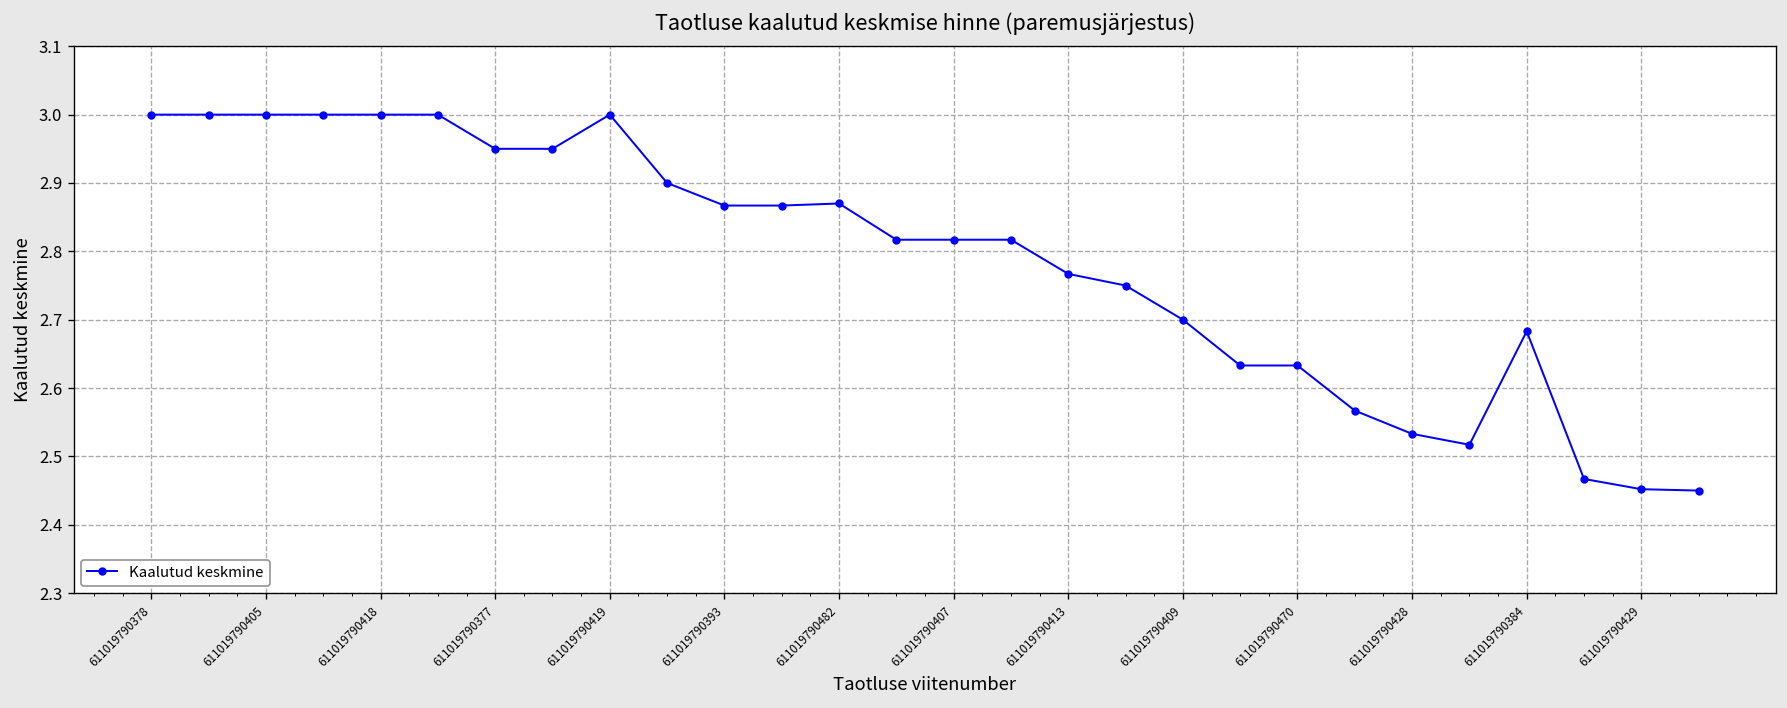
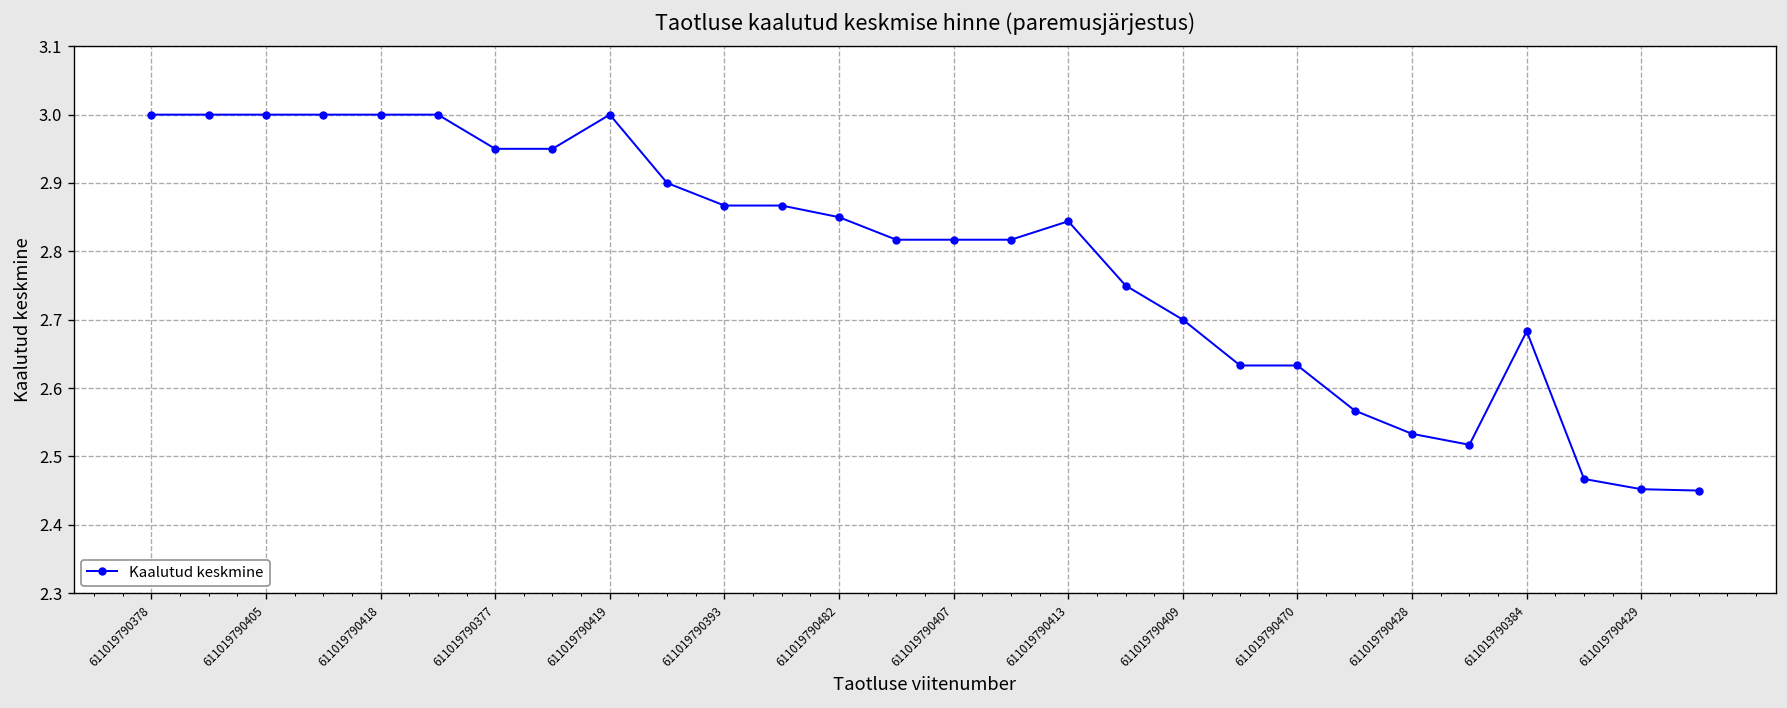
  {
    "611019790378": 3.00,
    "611019790405": 3.00,
    "611019790418": 3.00,
    "611019790377": 2.95,
    "611019790419": 3.00,
    "611019790393": 2.87,
-   "611019790482": 2.87,
+   "611019790482": 2.85,
    "611019790407": 2.82,
-   "611019790413": 2.77,
+   "611019790413": 2.84,
    "611019790409": 2.70,
    "611019790470": 2.63,
    "611019790428": 2.53,
    "611019790384": 2.68,
    "611019790429": 2.45
  }
